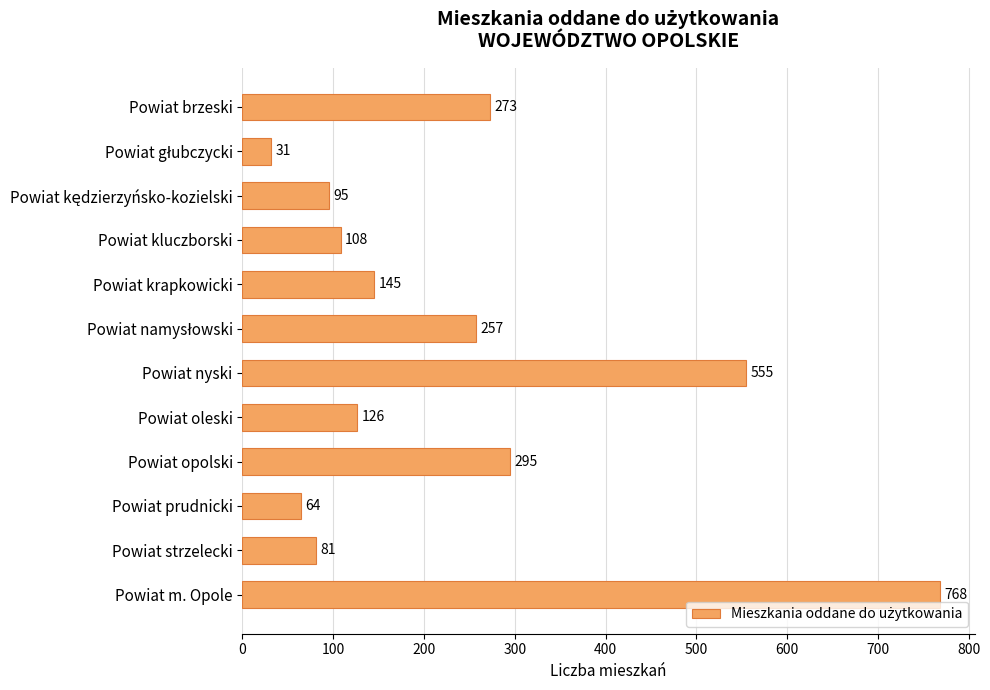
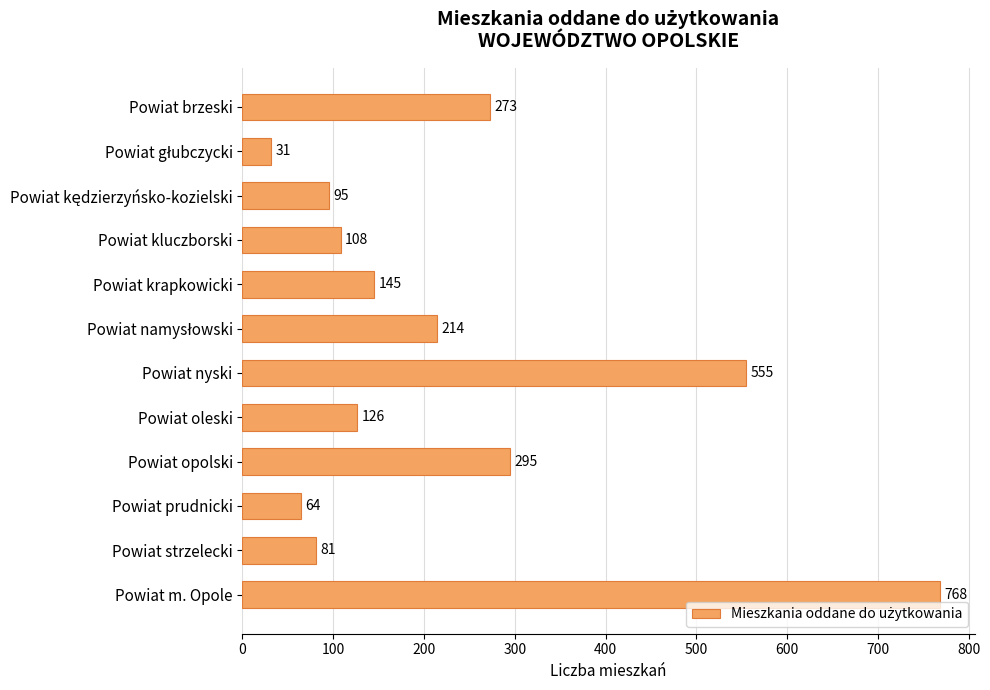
  {
    "Powiat brzeski": 273,
    "Powiat głubczycki": 31,
    "Powiat kędzierzyńsko-kozielski": 95,
    "Powiat kluczborski": 108,
    "Powiat krapkowicki": 145,
-   "Powiat namysłowski": 257,
+   "Powiat namysłowski": 214,
    "Powiat nyski": 555,
    "Powiat oleski": 126,
    "Powiat opolski": 295,
    "Powiat prudnicki": 64,
    "Powiat strzelecki": 81,
    "Powiat m. Opole": 768
  }
